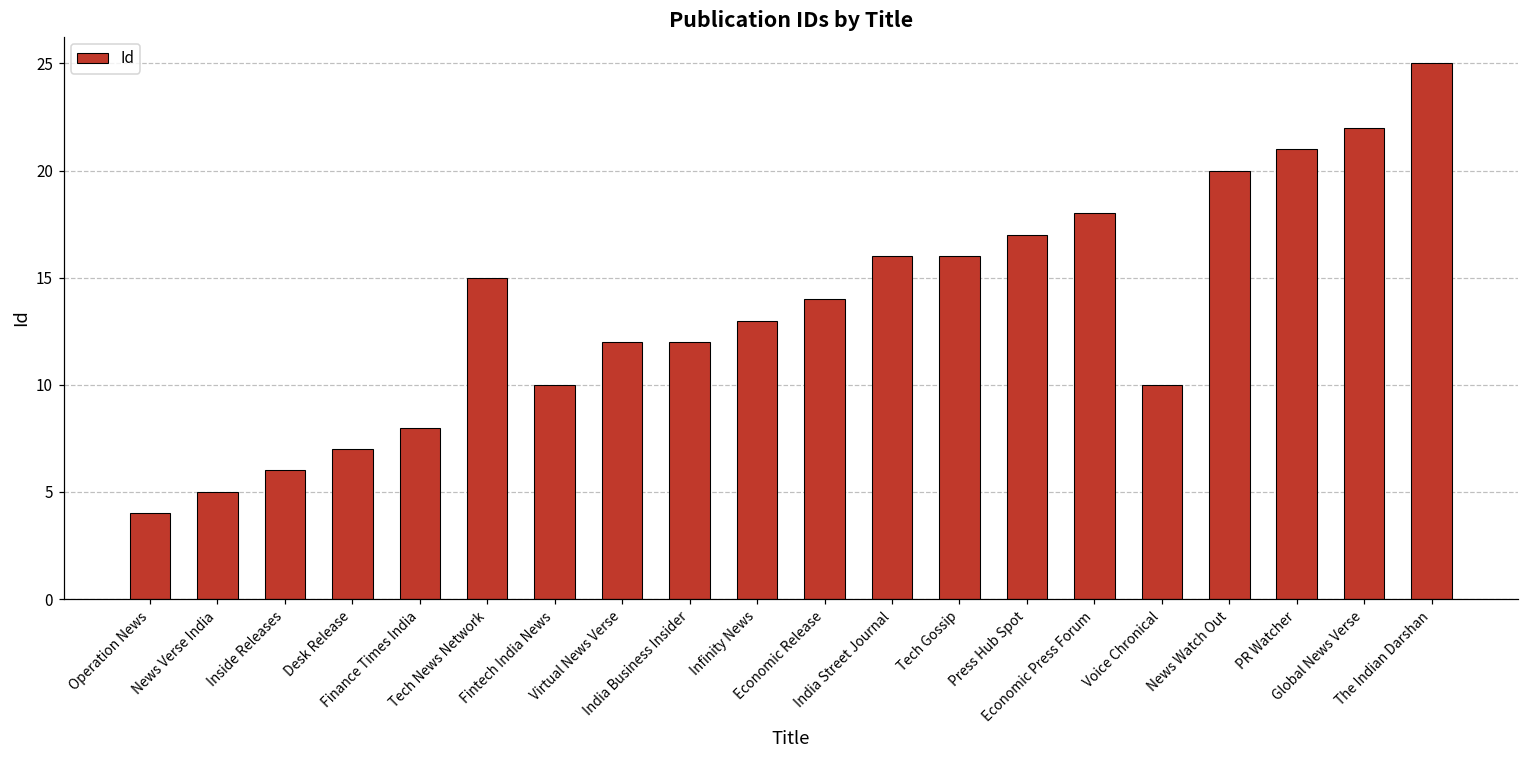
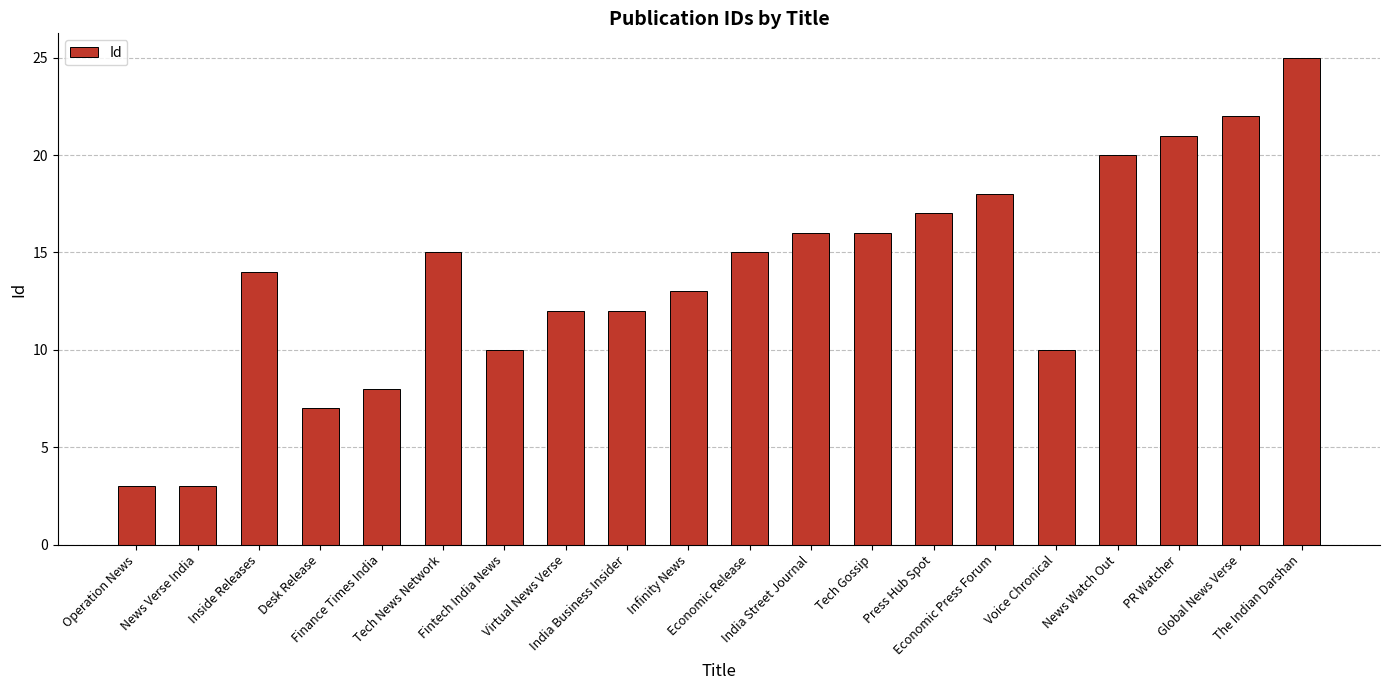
  {
-   "Operation News": 4,
-   "News Verse India": 5,
-   "Inside Releases": 6,
+   "Operation News": 3,
+   "News Verse India": 3,
+   "Inside Releases": 14,
    "Desk Release": 7,
    "Finance Times India": 8,
    "Tech News Network": 15,
    "Fintech India News": 10,
    "Virtual News Verse": 12,
    "India Business Insider": 12,
    "Infinity News": 13,
-   "Economic Release": 14,
+   "Economic Release": 15,
    "India Street Journal": 16,
    "Tech Gossip": 16,
    "Press Hub Spot": 17,
    "Economic Press Forum": 18,
    "Voice Chronical": 10,
    "News Watch Out": 20,
    "PR Watcher": 21,
    "Global News Verse": 22,
    "The Indian Darshan": 25
  }
